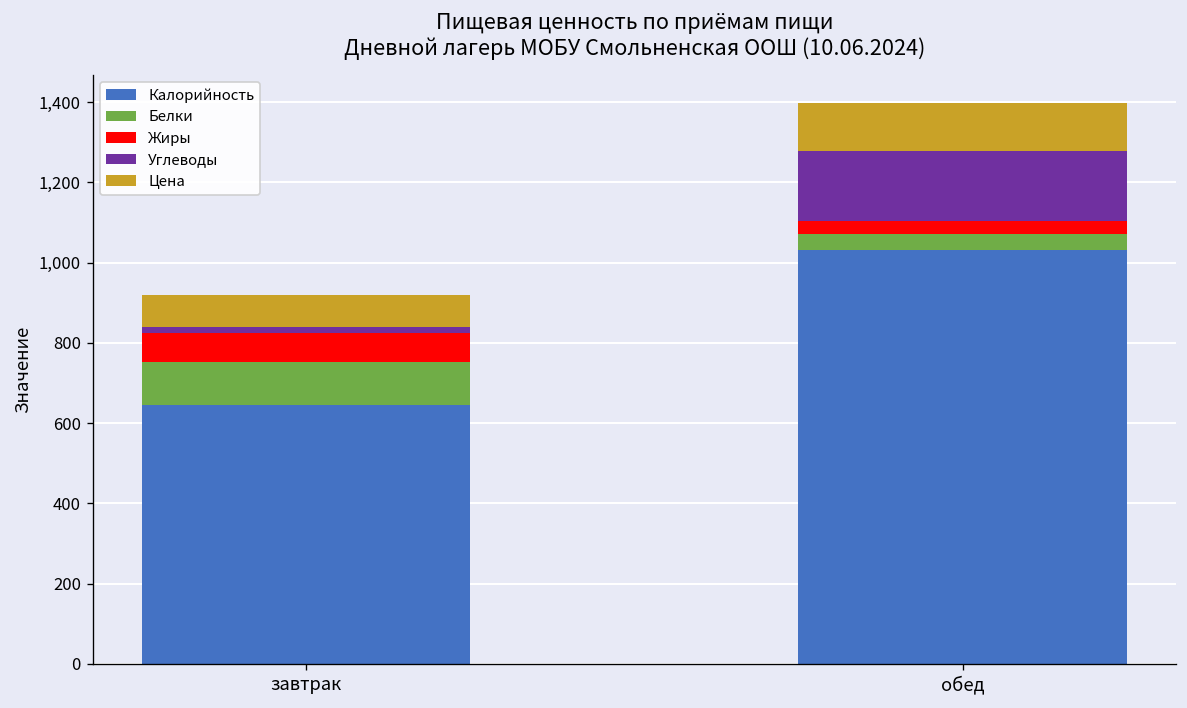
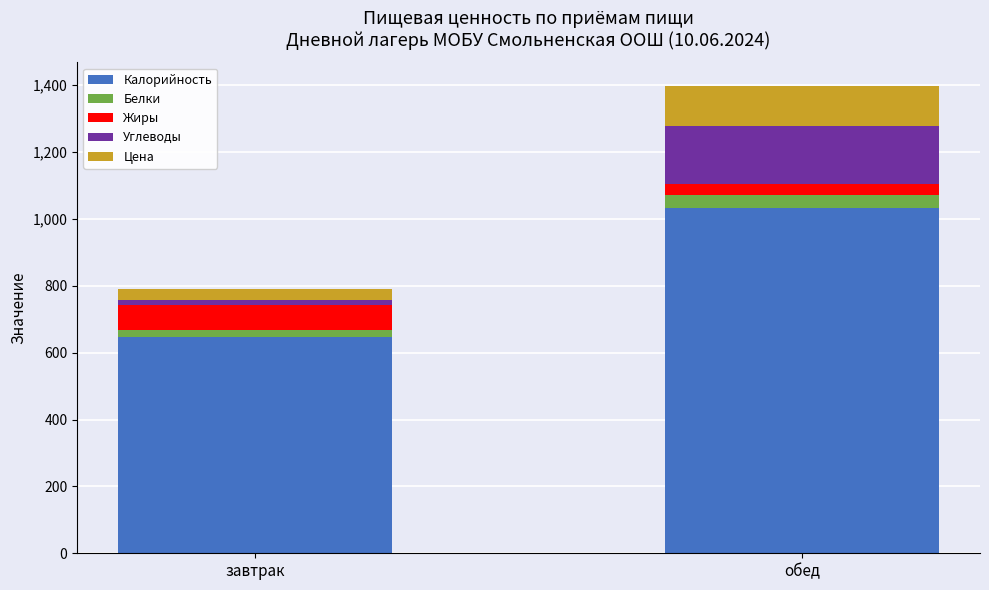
  {
    "Калорийность": {
      "завтрак": "650",
      "обед": "1,030"
    },
    "Белки": {
-     "завтрак": "110",
+     "завтрак": "20",
      "обед": "40"
    },
    "Жиры": {
      "завтрак": "70",
      "обед": "30"
    },
    "Углеводы": {
      "завтрак": "10",
      "обед": "170"
    },
    "Цена": {
-     "завтрак": "80",
+     "завтрак": "40",
      "обед": "120"
    }
  }
